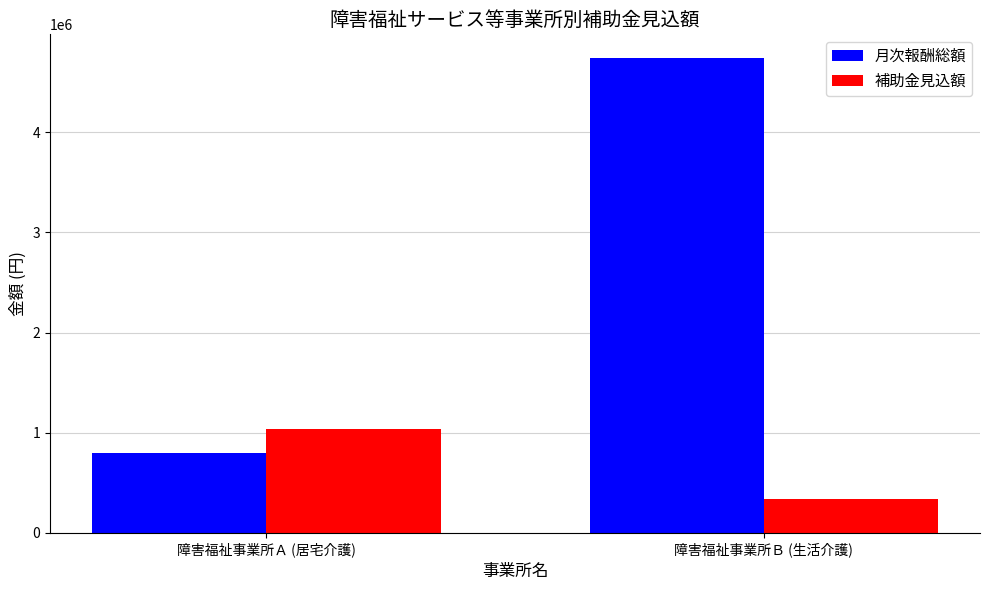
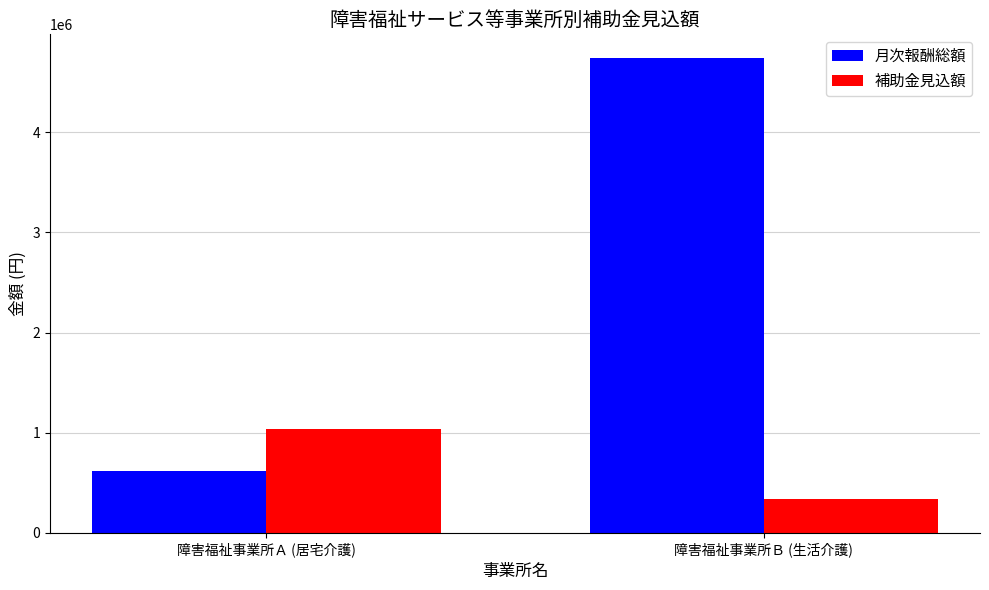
  {
    "月次報酬総額": {
-     "障害福祉事業所Ａ (居宅介護)": 800000,
+     "障害福祉事業所Ａ (居宅介護)": 620000,
      "障害福祉事業所Ｂ (生活介護)": 4740000
    },
    "補助金見込額": {
      "障害福祉事業所Ａ (居宅介護)": 1040000,
      "障害福祉事業所Ｂ (生活介護)": 340000
    }
  }
